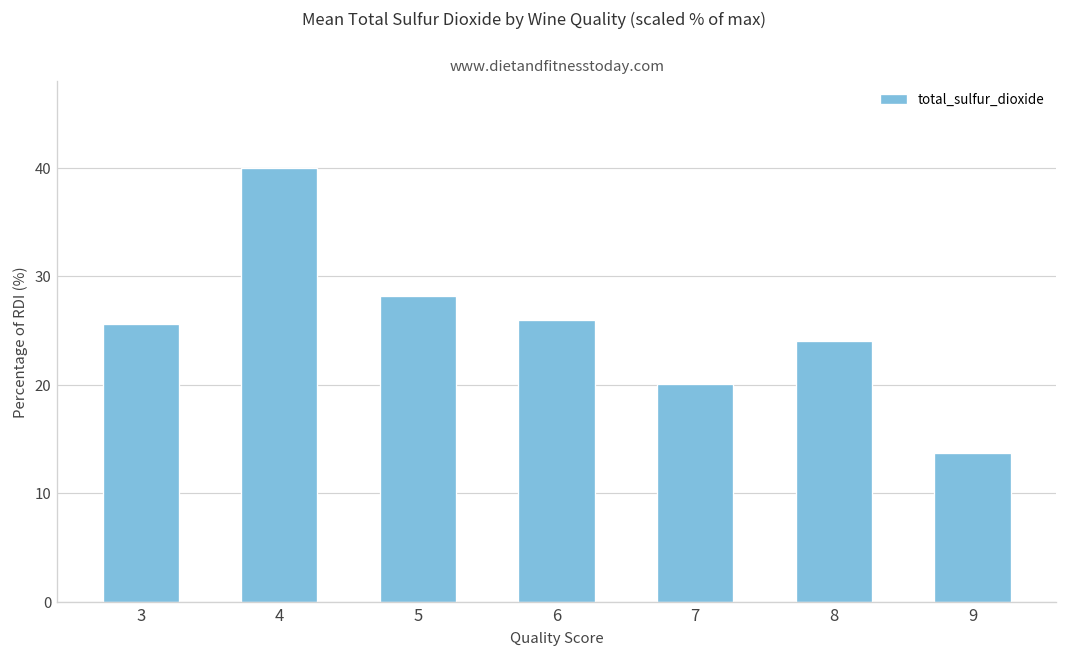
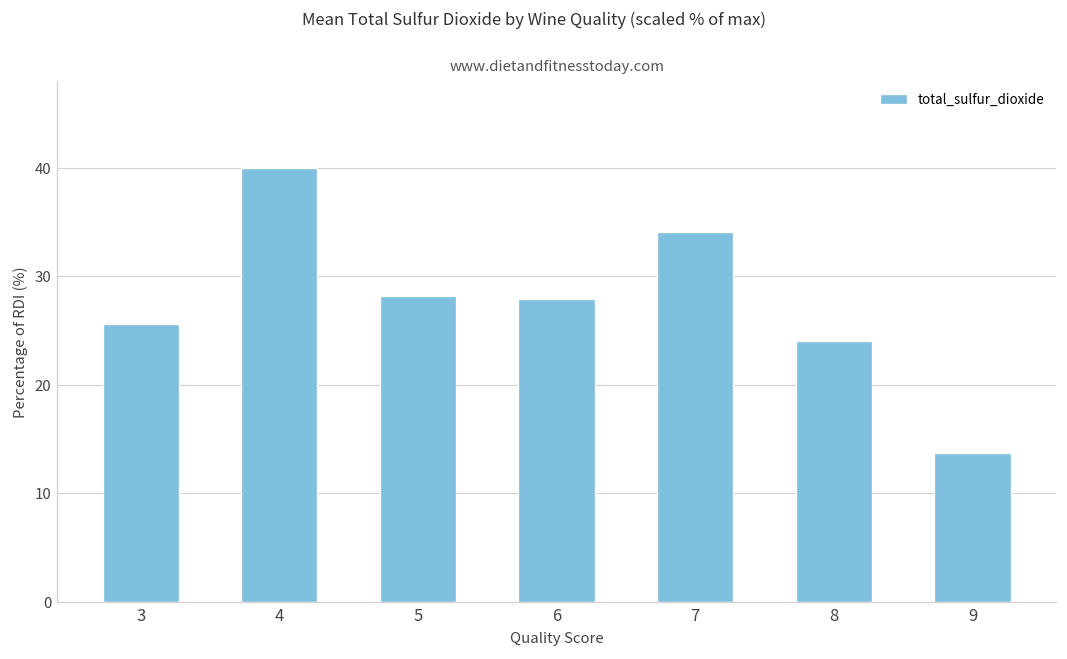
  {
    "3": 26,
    "4": 40,
    "5": 28,
-   "6": 26,
-   "7": 20,
+   "6": 28,
+   "7": 34,
    "8": 24,
    "9": 14
  }
